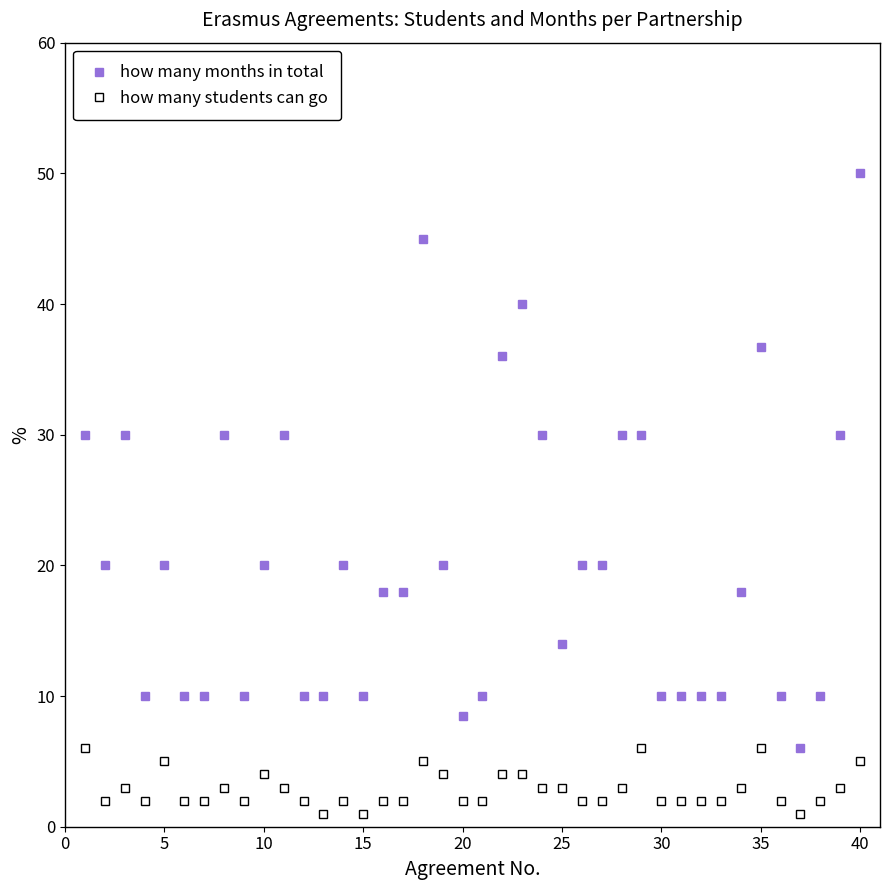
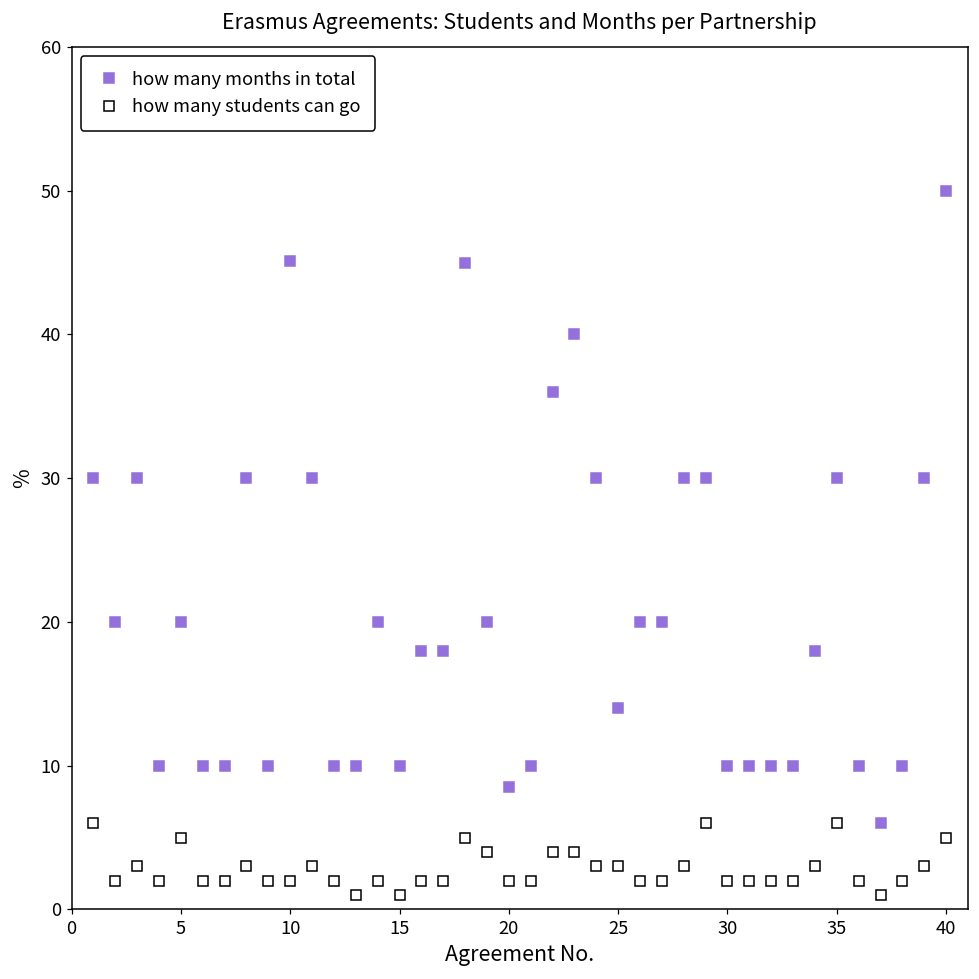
  {
    "how many months in total": {
      "5": 20.0,
-     "10": 20.0,
+     "10": 45.1,
      "15": 10.0,
      "20": 8.5,
      "25": 14.0,
      "30": 10.0,
-     "35": 36.7,
+     "35": 30.0,
      "40": 50.0
    },
    "how many students can go": {
      "5": 5,
-     "10": 4,
+     "10": 2,
      "15": 1,
      "20": 2,
      "25": 3,
      "30": 2,
      "35": 6,
      "40": 5
    }
  }
